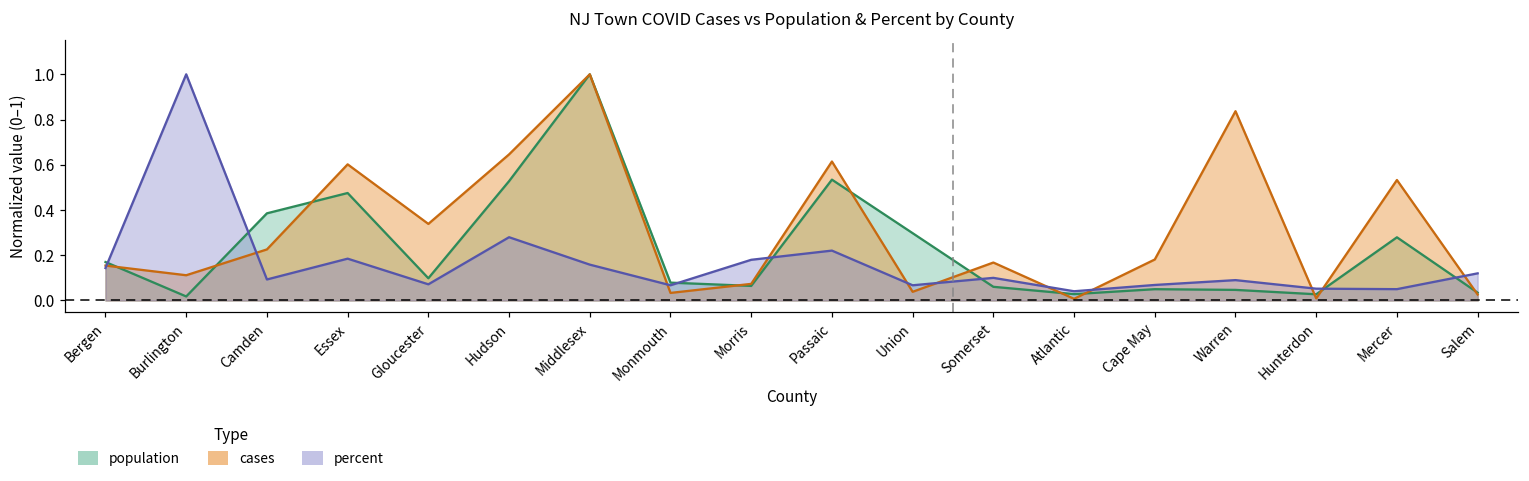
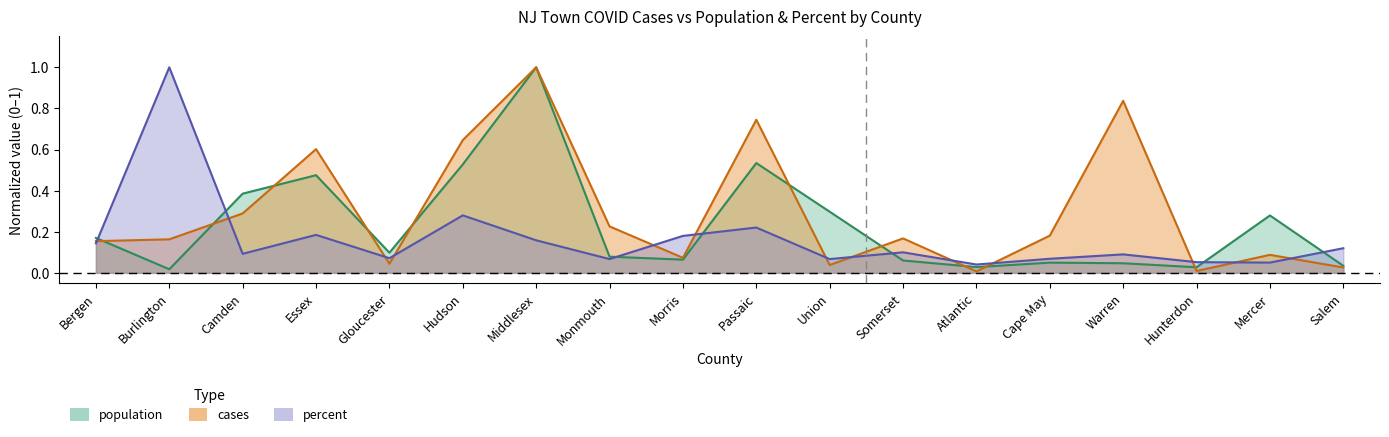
  {
    "cases": {
-     "Burlington": 0.11,
-     "Camden": 0.23,
+     "Burlington": 0.16,
+     "Camden": 0.29,
      "Essex": 0.60,
-     "Gloucester": 0.34,
+     "Gloucester": 0.04,
      "Hudson": 0.65,
-     "Monmouth": 0.03,
-     "Passaic": 0.61,
+     "Monmouth": 0.23,
+     "Passaic": 0.74,
      "Union": 0.04,
      "Somerset": 0.17,
      "Atlantic": 0.01,
      "Cape May": 0.18,
      "Warren": 0.84,
      "Hunterdon": 0.01,
-     "Mercer": 0.53
+     "Mercer": 0.09
    }
  }
